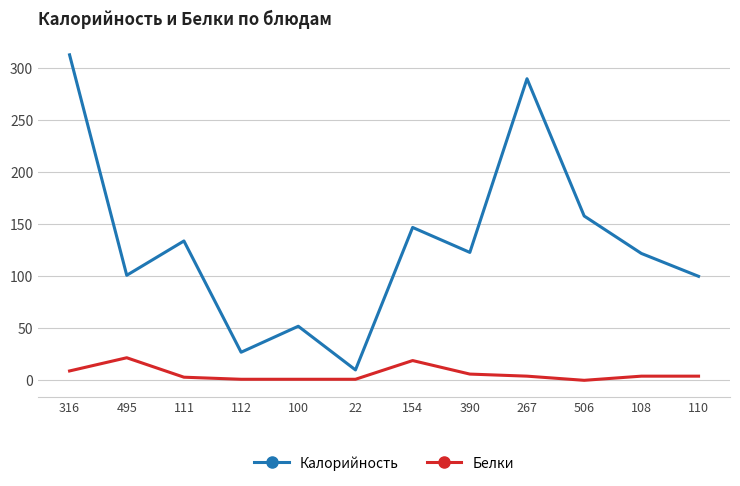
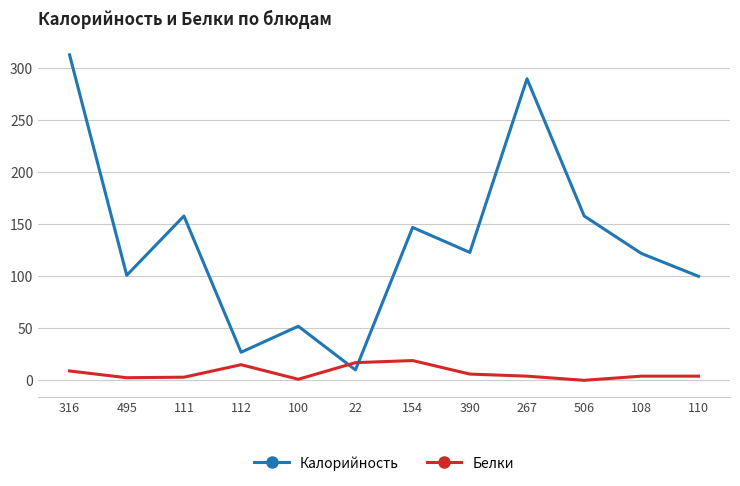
  {
    "Калорийность": {
      "316": 313,
      "495": 101,
-     "111": 134,
+     "111": 158,
      "112": 27,
      "100": 52,
      "22": 10,
      "154": 147,
      "390": 123,
      "267": 290,
      "506": 158,
      "108": 122,
      "110": 100
    },
    "Белки": {
      "316": 9,
-     "495": 22,
+     "495": 3,
      "111": 3,
-     "112": 1,
+     "112": 15,
      "100": 1,
-     "22": 1,
+     "22": 17,
      "154": 19,
      "390": 6,
      "267": 4,
      "506": 0,
      "108": 4,
      "110": 4
    }
  }
